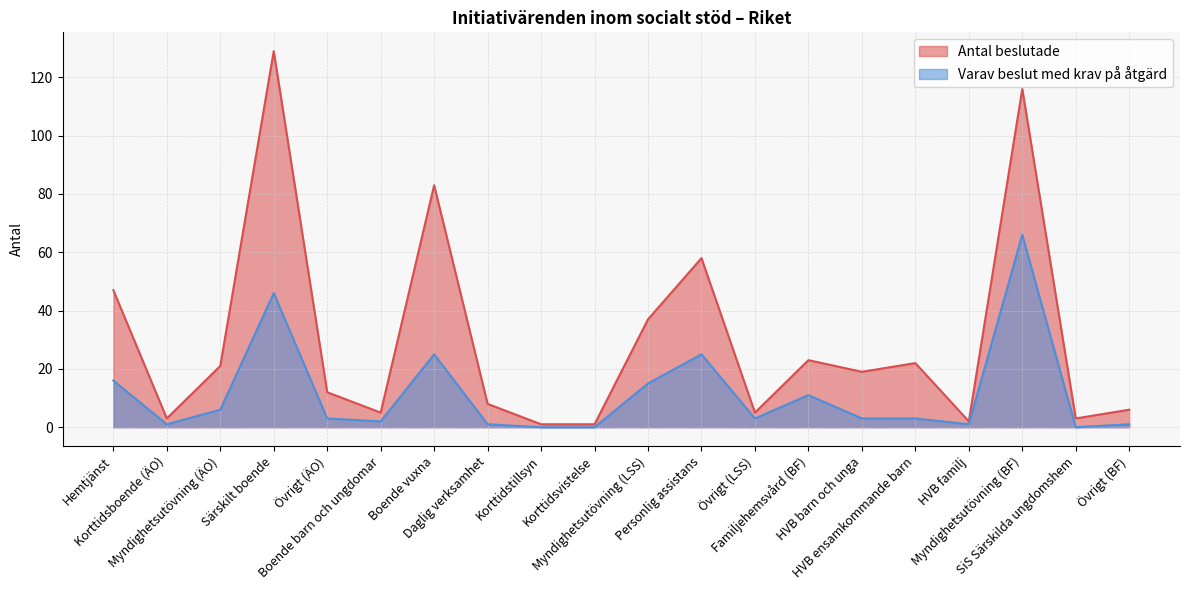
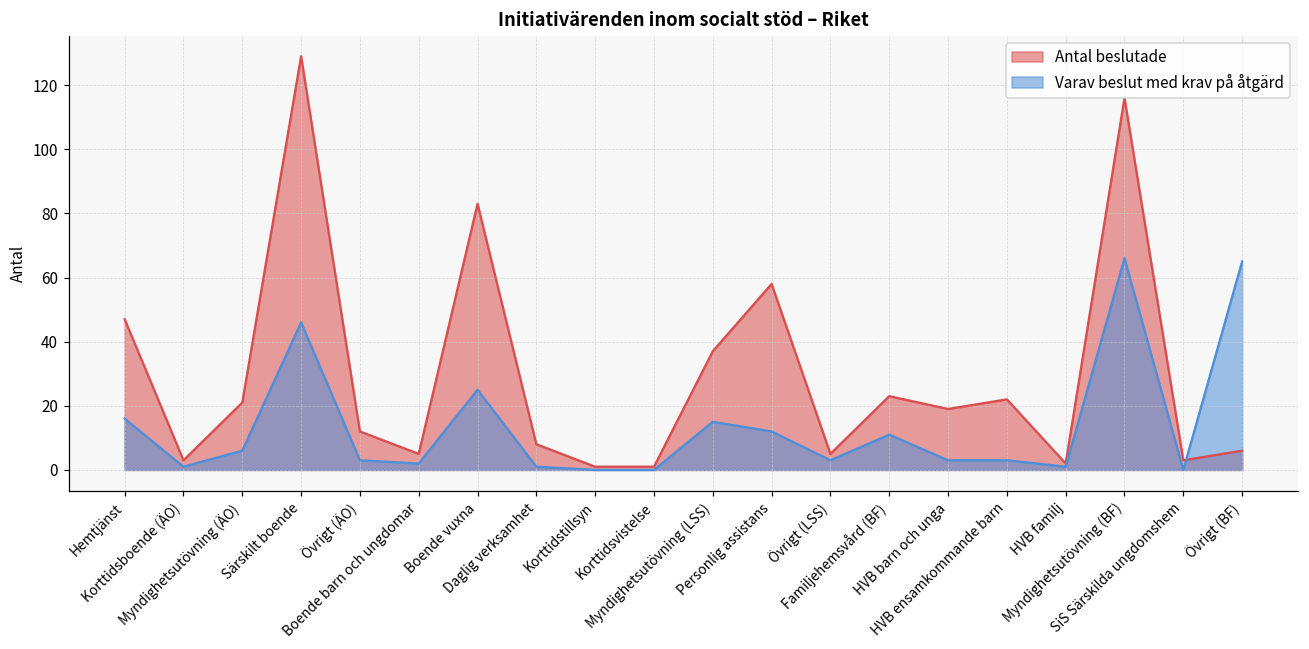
  {
    "Antal beslutade": {
      "Hemtjänst": 47,
      "Korttidsboende (ÄO)": 3,
      "Myndighetsutövning (ÄO)": 21,
      "Särskilt boende": 129,
      "Övrigt (ÄO)": 12,
      "Boende barn och ungdomar": 5,
      "Boende vuxna": 83,
      "Daglig verksamhet": 8,
      "Korttidstillsyn": 1,
      "Korttidsvistelse": 1,
      "Myndighetsutövning (LSS)": 37,
      "Personlig assistans": 58,
      "Övrigt (LSS)": 5,
      "Familjehemsvård (BF)": 23,
      "HVB barn och unga": 19,
      "HVB ensamkommande barn": 22,
      "HVB familj": 2,
      "Myndighetsutövning (BF)": 116,
      "SiS Särskilda ungdomshem": 3,
      "Övrigt (BF)": 6
    },
    "Varav beslut med krav på åtgärd": {
      "Hemtjänst": 16,
      "Korttidsboende (ÄO)": 1,
      "Myndighetsutövning (ÄO)": 6,
      "Särskilt boende": 46,
      "Övrigt (ÄO)": 3,
      "Boende barn och ungdomar": 2,
      "Boende vuxna": 25,
      "Daglig verksamhet": 1,
      "Korttidstillsyn": 0,
      "Korttidsvistelse": 0,
      "Myndighetsutövning (LSS)": 15,
-     "Personlig assistans": 25,
+     "Personlig assistans": 12,
      "Övrigt (LSS)": 3,
      "Familjehemsvård (BF)": 11,
      "HVB barn och unga": 3,
      "HVB ensamkommande barn": 3,
      "HVB familj": 1,
      "Myndighetsutövning (BF)": 66,
      "SiS Särskilda ungdomshem": 0,
-     "Övrigt (BF)": 1
+     "Övrigt (BF)": 65
    }
  }
